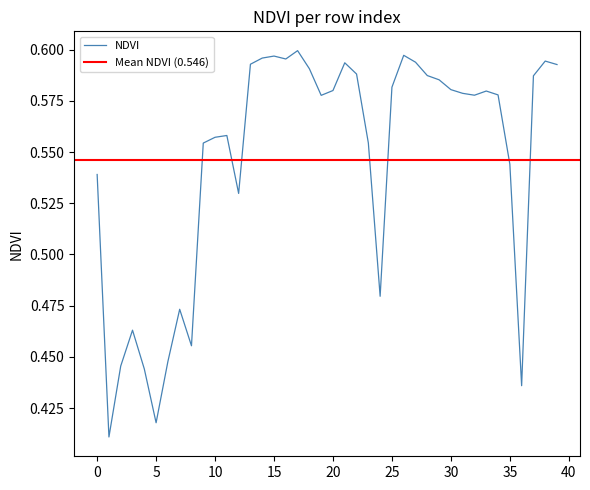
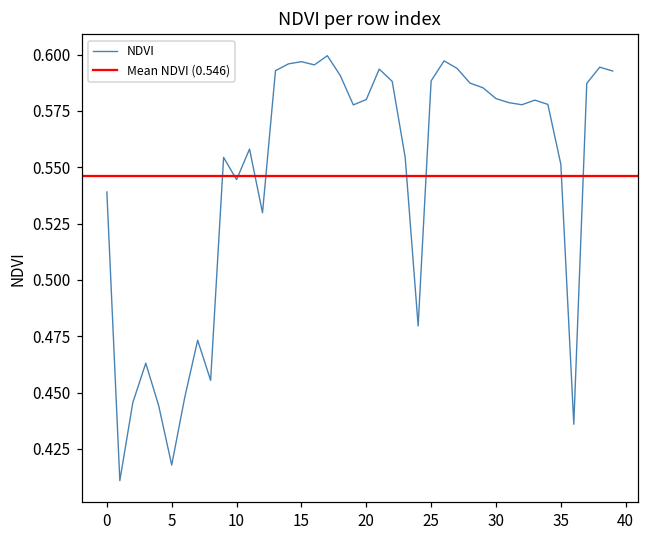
  {
    "0": 0.539,
    "5": 0.418,
-   "10": 0.557,
+   "10": 0.545,
    "15": 0.597,
    "20": 0.580,
-   "25": 0.582,
+   "25": 0.588,
    "30": 0.580,
-   "35": 0.544
+   "35": 0.551
  }
